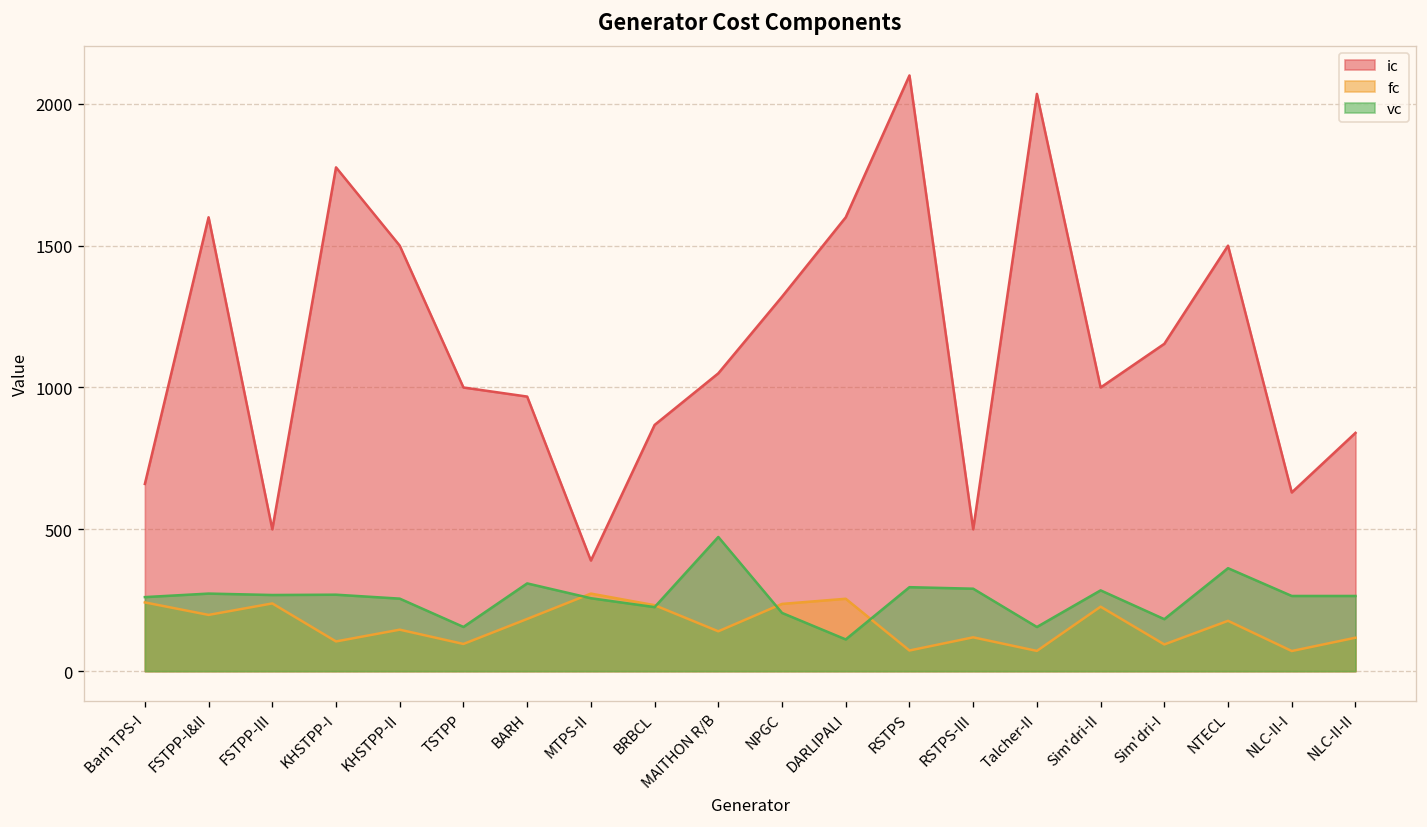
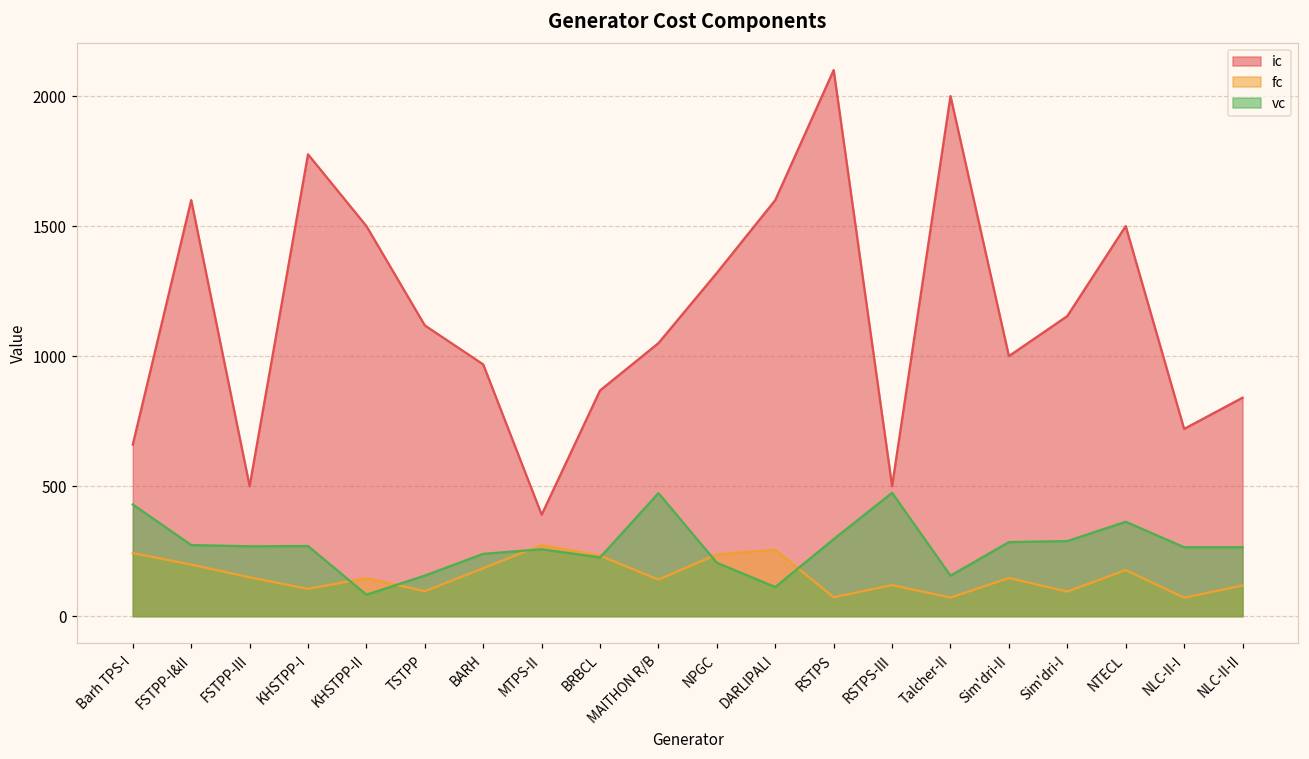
  {
    "ic": {
      "Barh TPS-I": 660,
      "FSTPP-I&II": 1600,
      "FSTPP-III": 500,
      "KHSTPP-I": 1780,
      "KHSTPP-II": 1500,
-     "TSTPP": 1000,
+     "TSTPP": 1120,
      "BARH": 970,
      "MTPS-II": 390,
      "BRBCL": 870,
      "MAITHON R/B": 1050,
      "NPGC": 1320,
      "DARLIPALI": 1600,
      "RSTPS": 2100,
      "RSTPS-III": 500,
-     "Talcher-II": 2040,
+     "Talcher-II": 2000,
      "Sim'dri-II": 1000,
      "Sim'dri-I": 1150,
      "NTECL": 1500,
-     "NLC-II-I": 630,
+     "NLC-II-I": 720,
      "NLC-II-II": 840
    },
    "fc": {
      "Barh TPS-I": 240,
      "FSTPP-I&II": 200,
-     "FSTPP-III": 240,
+     "FSTPP-III": 150,
      "KHSTPP-I": 100,
      "KHSTPP-II": 150,
      "TSTPP": 100,
      "BARH": 180,
      "MTPS-II": 270,
      "MAITHON R/B": 140,
      "NPGC": 240,
      "DARLIPALI": 260,
      "RSTPS": 70,
      "RSTPS-III": 120,
      "Talcher-II": 70,
-     "Sim'dri-II": 230,
+     "Sim'dri-II": 150,
      "Sim'dri-I": 90,
      "NTECL": 180,
      "NLC-II-I": 70,
      "NLC-II-II": 120
    },
    "vc": {
-     "Barh TPS-I": 260,
+     "Barh TPS-I": 430,
      "FSTPP-I&II": 270,
      "FSTPP-III": 270,
      "KHSTPP-I": 270,
-     "KHSTPP-II": 260,
+     "KHSTPP-II": 80,
      "TSTPP": 160,
-     "BARH": 310,
+     "BARH": 240,
      "MTPS-II": 260,
      "MAITHON R/B": 470,
      "NPGC": 210,
      "DARLIPALI": 110,
      "RSTPS": 300,
-     "RSTPS-III": 290,
+     "RSTPS-III": 470,
      "Talcher-II": 160,
      "Sim'dri-II": 280,
-     "Sim'dri-I": 180,
+     "Sim'dri-I": 290,
      "NTECL": 360,
      "NLC-II-I": 270,
      "NLC-II-II": 270
    }
  }
